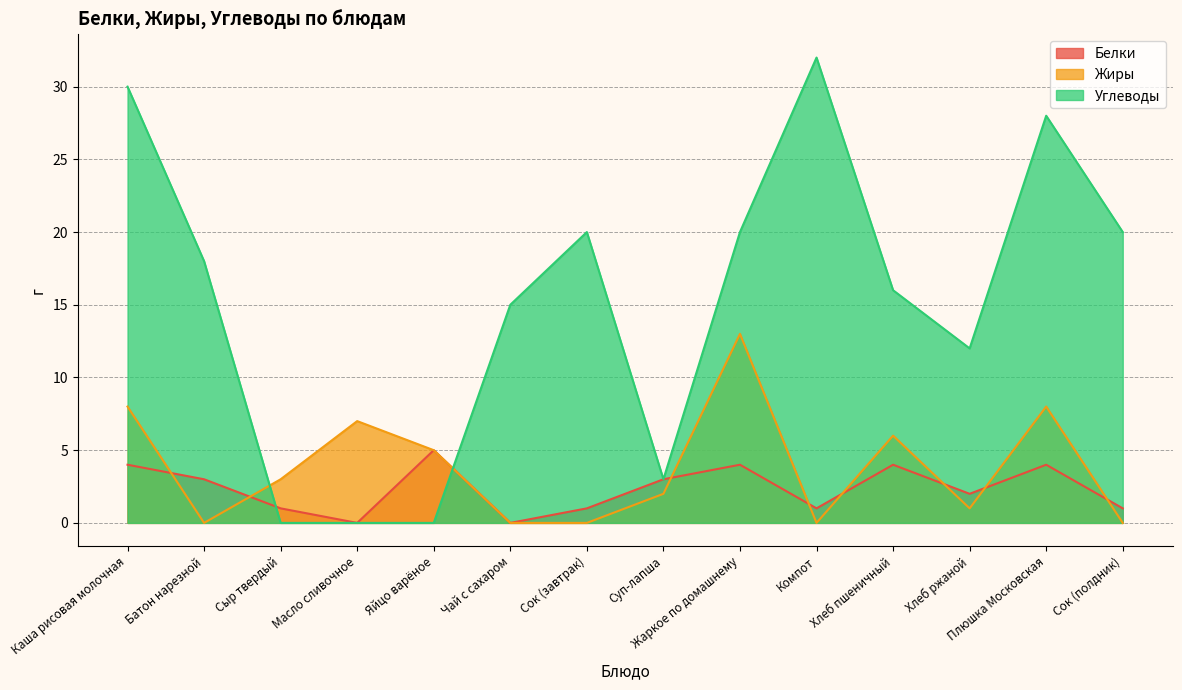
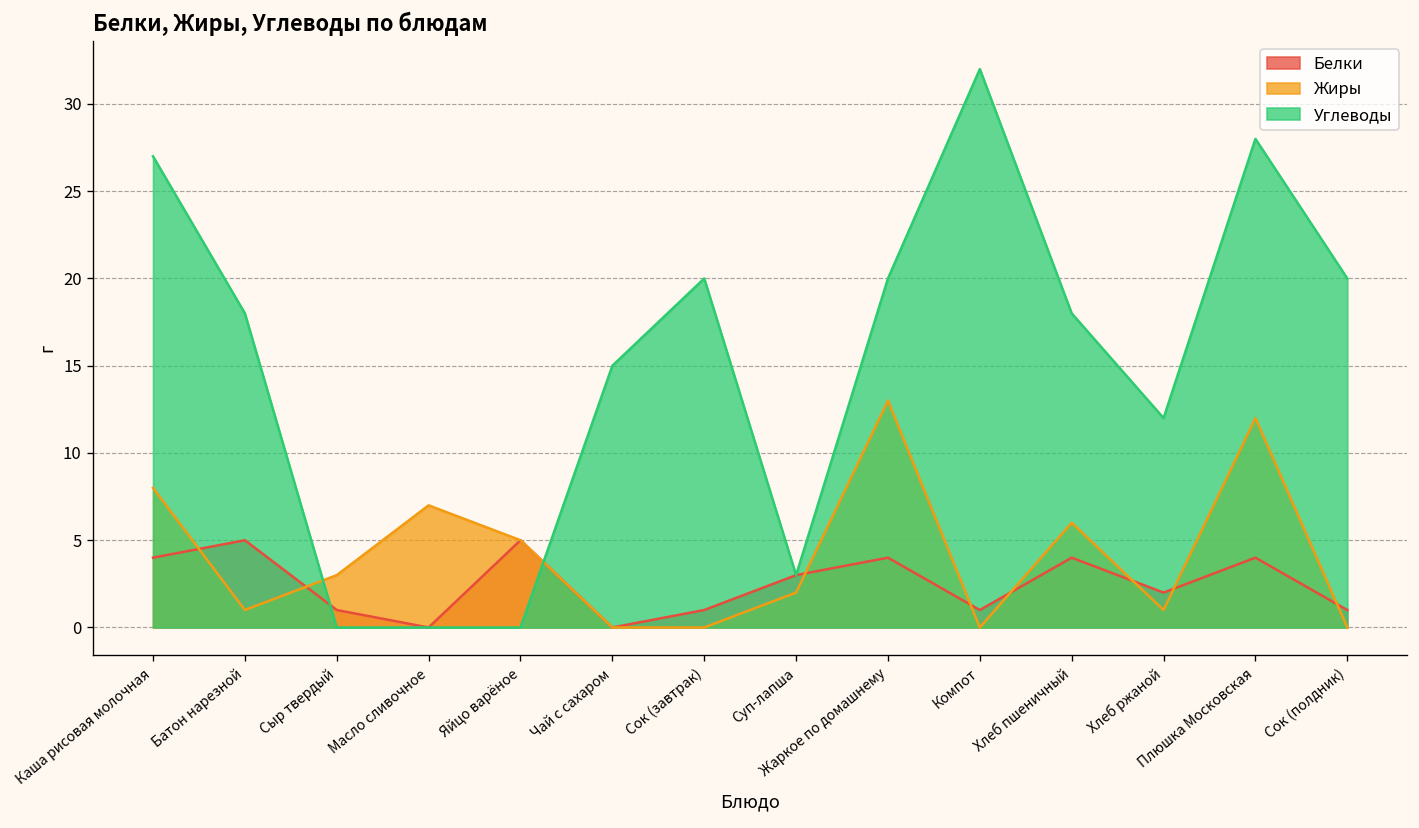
  {
    "Белки": {
      "Каша рисовая молочная": 4,
-     "Батон нарезной": 3,
+     "Батон нарезной": 5,
      "Сыр твердый": 1,
      "Сок (завтрак)": 1,
      "Жаркое по домашнему": 4,
      "Компот": 1,
      "Хлеб пшеничный": 4,
      "Хлеб ржаной": 2,
      "Плюшка Московская": 4,
      "Сок (полдник)": 1
    },
    "Жиры": {
      "Каша рисовая молочная": 8,
-     "Батон нарезной": 0,
+     "Батон нарезной": 1,
      "Сыр твердый": 3,
      "Масло сливочное": 7,
      "Сок (завтрак)": 0,
      "Суп-лапша": 2,
      "Жаркое по домашнему": 13,
      "Компот": 0,
      "Хлеб пшеничный": 6,
      "Хлеб ржаной": 1,
-     "Плюшка Московская": 8,
+     "Плюшка Московская": 12,
      "Сок (полдник)": 0
    },
    "Углеводы": {
-     "Каша рисовая молочная": 30,
+     "Каша рисовая молочная": 27,
      "Батон нарезной": 18,
      "Сыр твердый": 0,
      "Яйцо варёное": 0,
      "Чай с сахаром": 15,
      "Сок (завтрак)": 20,
      "Жаркое по домашнему": 20,
      "Компот": 32,
-     "Хлеб пшеничный": 16,
+     "Хлеб пшеничный": 18,
      "Хлеб ржаной": 12,
      "Плюшка Московская": 28,
      "Сок (полдник)": 20
    }
  }
